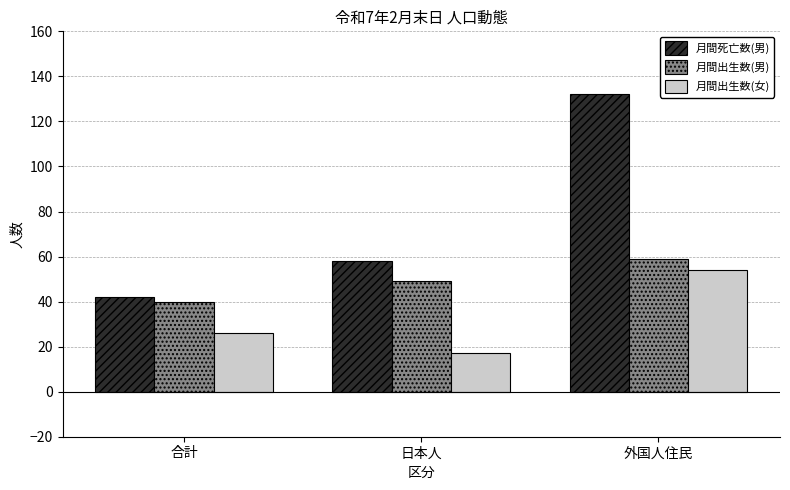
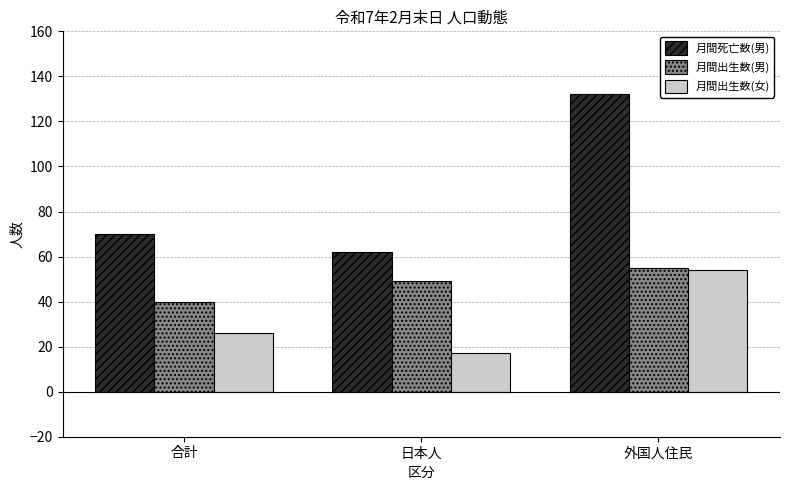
  {
    "月間死亡数(男)": {
-     "合計": 42,
-     "日本人": 58,
+     "合計": 70,
+     "日本人": 62,
      "外国人住民": 132
    },
    "月間出生数(男)": {
      "合計": 40,
      "日本人": 49,
-     "外国人住民": 59
+     "外国人住民": 55
    },
    "月間出生数(女)": {
      "合計": 26,
      "日本人": 17,
      "外国人住民": 54
    }
  }
